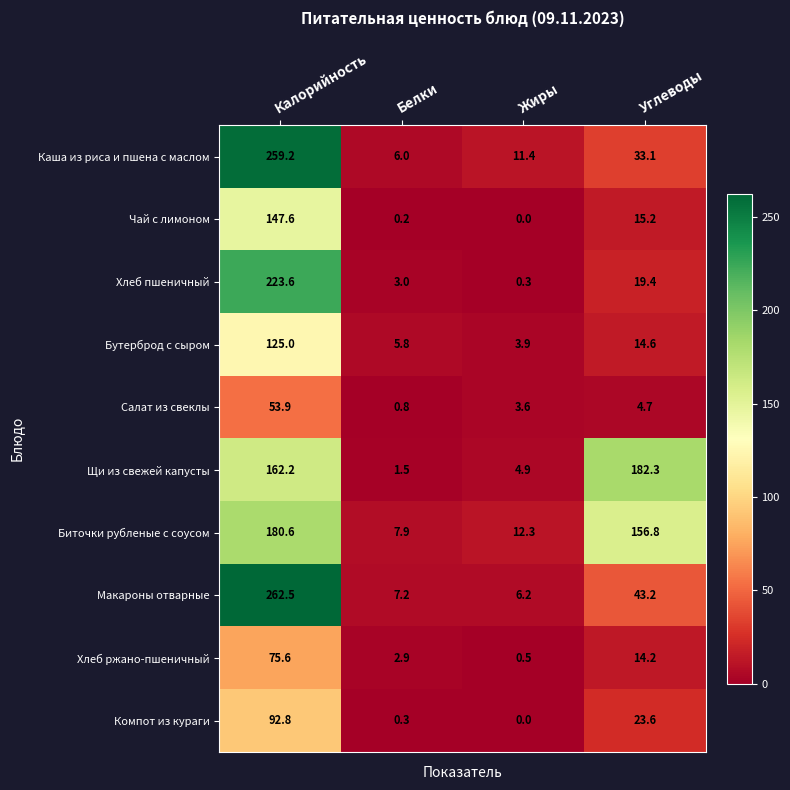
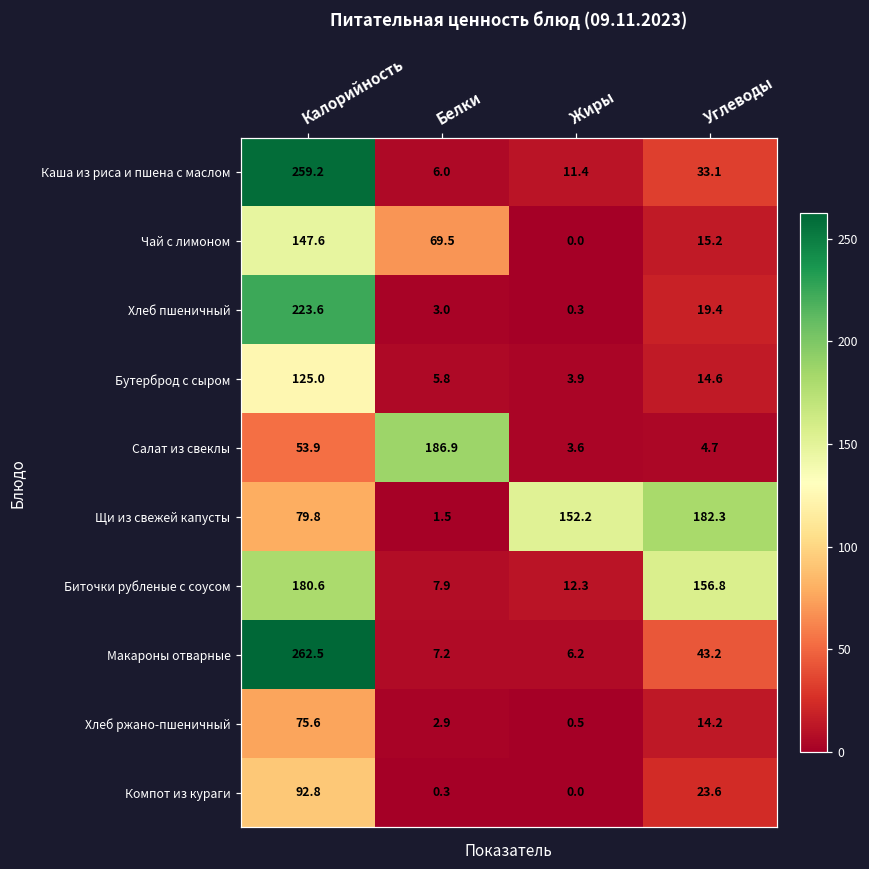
  {
    "Каша из риса и пшена с маслом": {
      "Калорийность": 259.2,
      "Белки": 6.0,
      "Жиры": 11.4,
      "Углеводы": 33.1
    },
    "Чай с лимоном": {
      "Калорийность": 147.6,
-     "Белки": 0.2,
+     "Белки": 69.5,
      "Жиры": 0.0,
      "Углеводы": 15.2
    },
    "Хлеб пшеничный": {
      "Калорийность": 223.6,
      "Белки": 3.0,
      "Жиры": 0.3,
      "Углеводы": 19.4
    },
    "Бутерброд с сыром": {
      "Калорийность": 125.0,
      "Белки": 5.8,
      "Жиры": 3.9,
      "Углеводы": 14.6
    },
    "Салат из свеклы": {
      "Калорийность": 53.9,
-     "Белки": 0.8,
+     "Белки": 186.9,
      "Жиры": 3.6,
      "Углеводы": 4.7
    },
    "Щи из свежей капусты": {
-     "Калорийность": 162.2,
+     "Калорийность": 79.8,
      "Белки": 1.5,
-     "Жиры": 4.9,
+     "Жиры": 152.2,
      "Углеводы": 182.3
    },
    "Биточки рубленые с соусом": {
      "Калорийность": 180.6,
      "Белки": 7.9,
      "Жиры": 12.3,
      "Углеводы": 156.8
    },
    "Макароны отварные": {
      "Калорийность": 262.5,
      "Белки": 7.2,
      "Жиры": 6.2,
      "Углеводы": 43.2
    },
    "Хлеб ржано-пшеничный": {
      "Калорийность": 75.6,
      "Белки": 2.9,
      "Жиры": 0.5,
      "Углеводы": 14.2
    },
    "Компот из кураги": {
      "Калорийность": 92.8,
      "Белки": 0.3,
      "Жиры": 0.0,
      "Углеводы": 23.6
    }
  }
